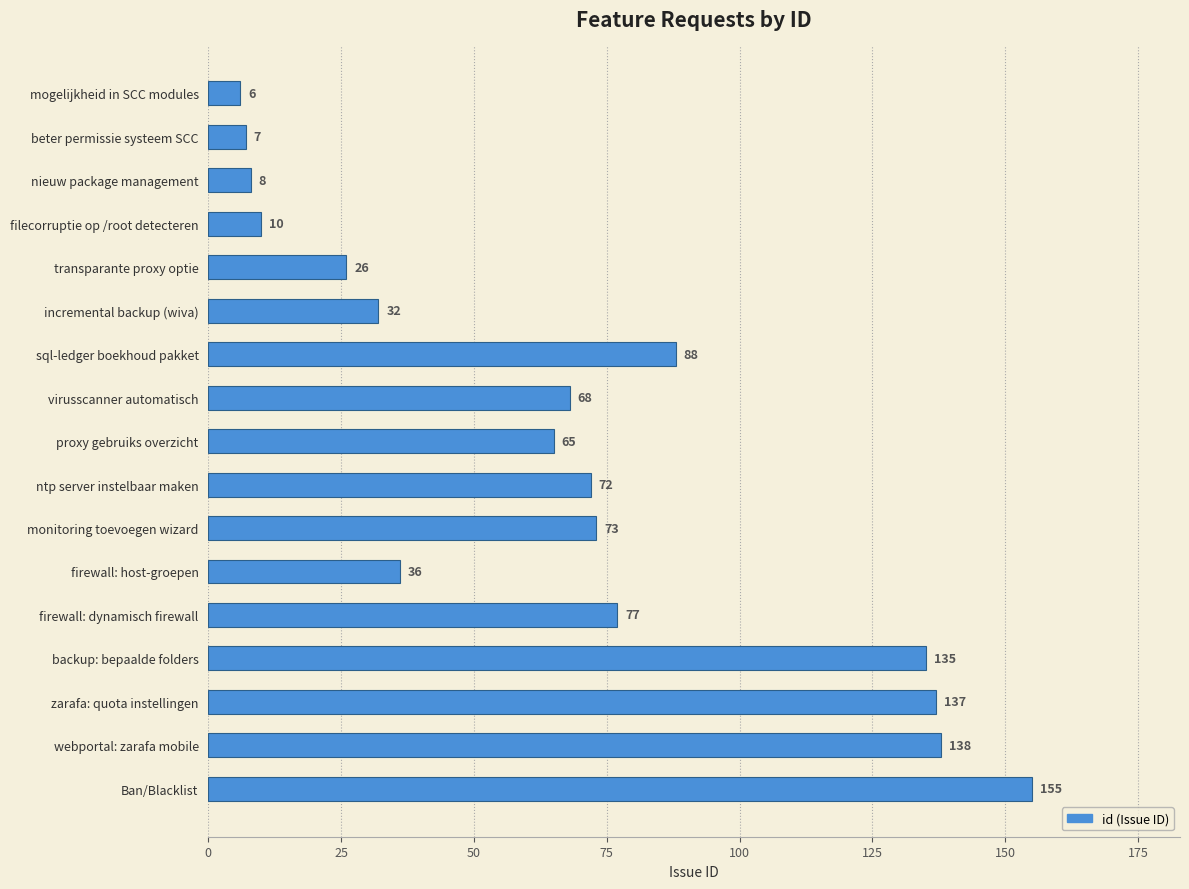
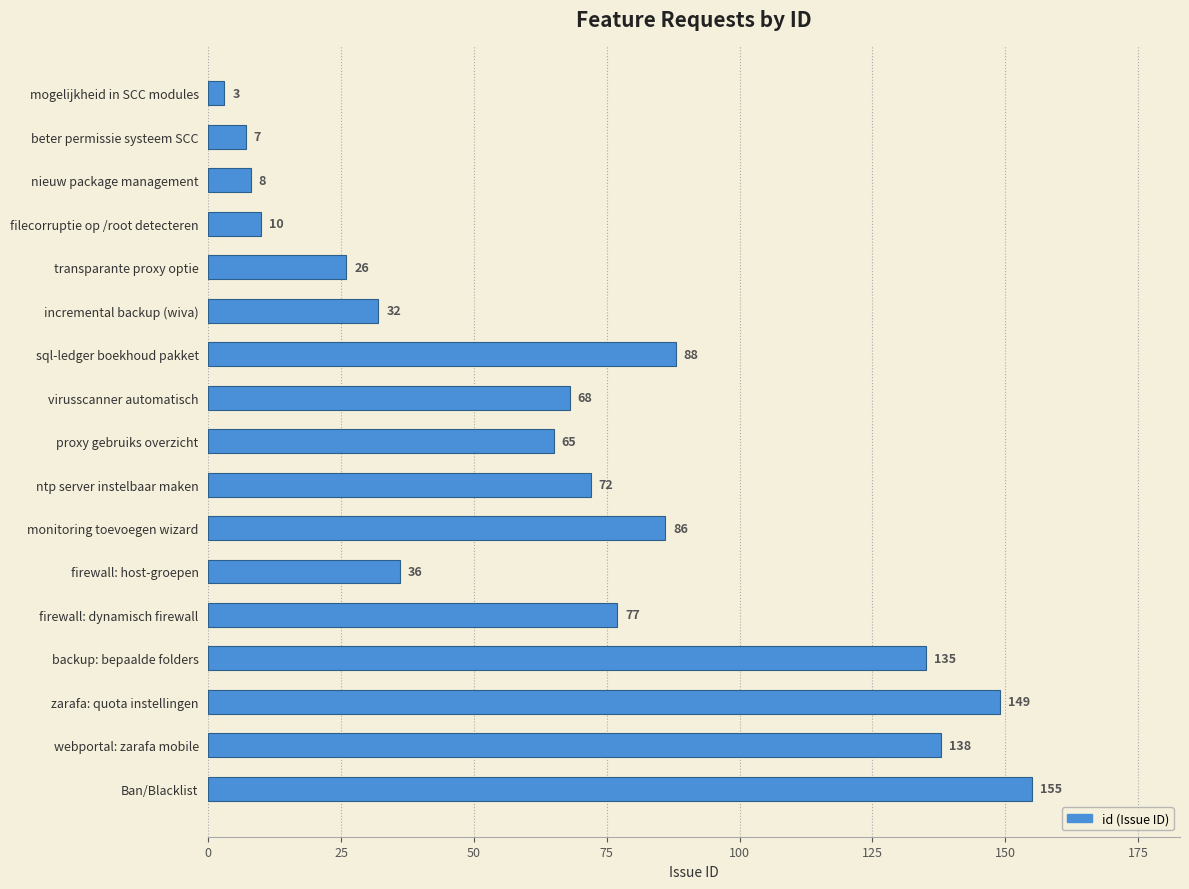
  {
-   "mogelijkheid in SCC modules": 6,
+   "mogelijkheid in SCC modules": 3,
    "beter permissie systeem SCC": 7,
    "nieuw package management": 8,
    "filecorruptie op /root detecteren": 10,
    "transparante proxy optie": 26,
    "incremental backup (wiva)": 32,
    "sql-ledger boekhoud pakket": 88,
    "virusscanner automatisch": 68,
    "proxy gebruiks overzicht": 65,
    "ntp server instelbaar maken": 72,
-   "monitoring toevoegen wizard": 73,
+   "monitoring toevoegen wizard": 86,
    "firewall: host-groepen": 36,
    "firewall: dynamisch firewall": 77,
    "backup: bepaalde folders": 135,
-   "zarafa: quota instellingen": 137,
+   "zarafa: quota instellingen": 149,
    "webportal: zarafa mobile": 138,
    "Ban/Blacklist": 155
  }
